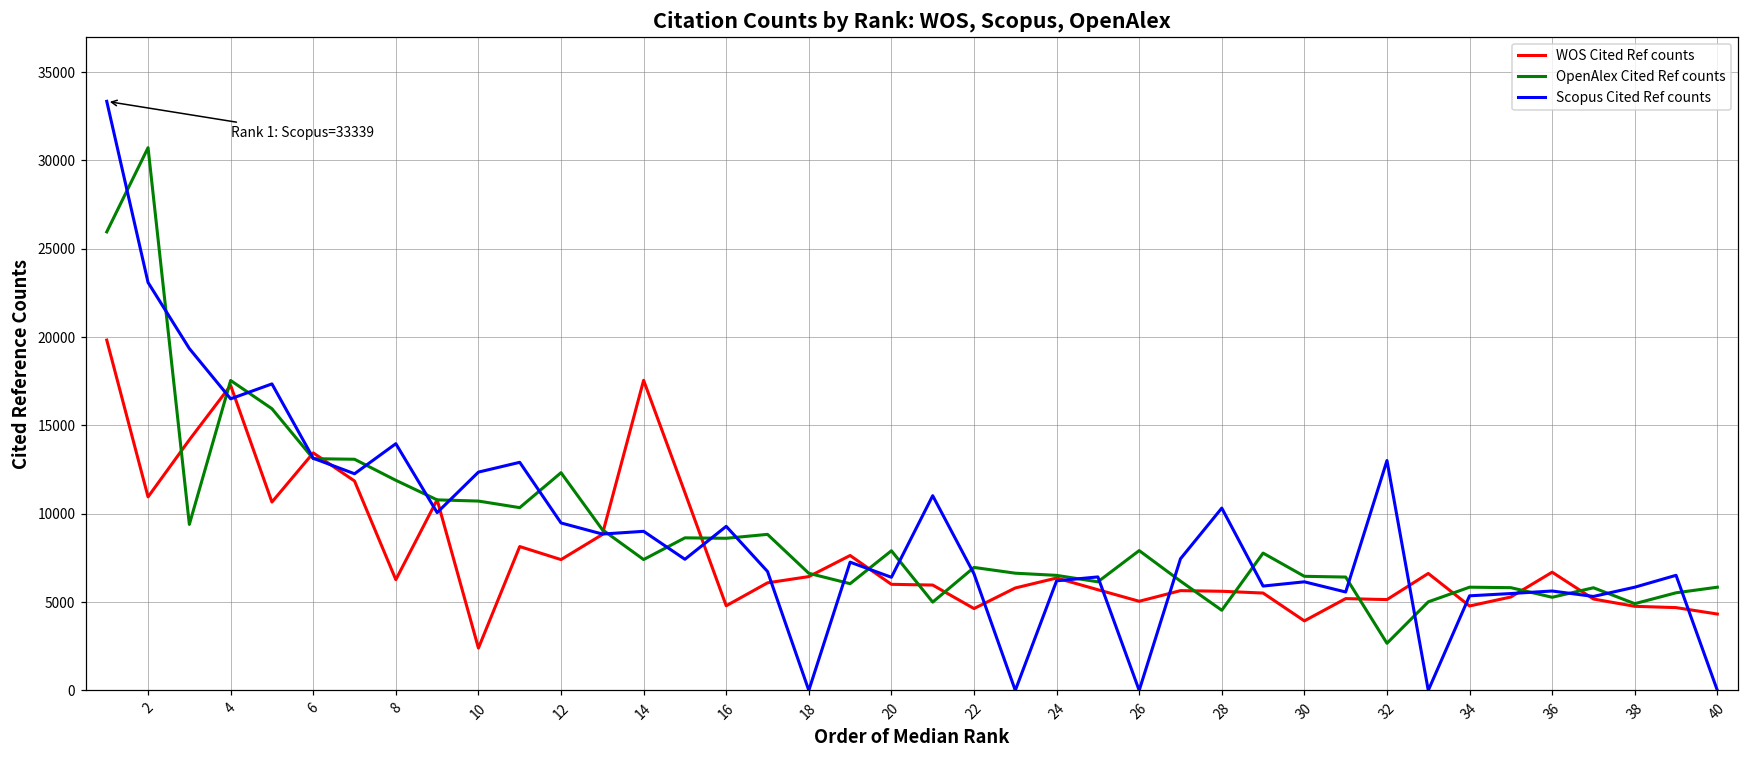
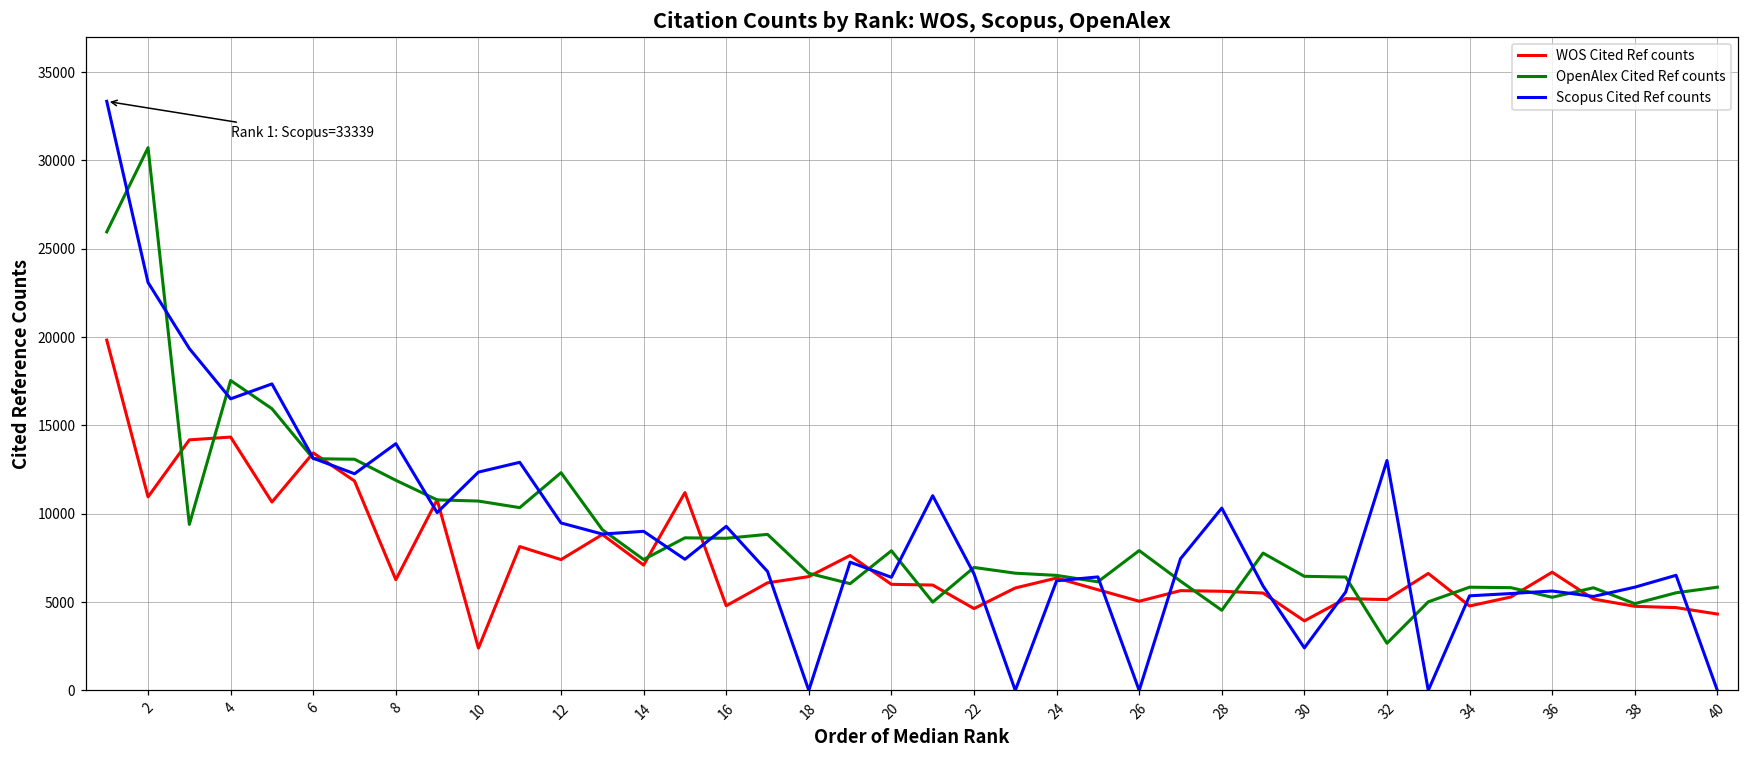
  {
    "WOS Cited Ref counts": {
      "2": 11000,
-     "4": 17300,
+     "4": 14300,
      "6": 13400,
      "8": 6300,
      "10": 2400,
      "12": 7400,
-     "14": 17600,
+     "14": 7100,
      "16": 4800,
      "18": 6400,
      "20": 6000,
      "22": 4600,
      "26": 5000,
      "28": 5600,
      "30": 3900,
      "32": 5100,
      "34": 4800,
      "36": 6700,
      "40": 4300
    },
    "OpenAlex Cited Ref counts": {
      "2": 30700,
      "4": 17500,
      "8": 11900,
      "10": 10700,
      "12": 12300,
      "14": 7400,
      "16": 8600,
      "18": 6600,
      "20": 7900,
      "22": 7000,
      "26": 7900,
      "28": 4500,
      "30": 6500,
      "32": 2700,
      "34": 5800,
      "36": 5300,
      "40": 5800
    },
    "Scopus Cited Ref counts": {
      "2": 23100,
      "4": 16500,
      "8": 14000,
      "10": 12400,
      "12": 9500,
      "14": 9000,
      "16": 9300,
      "18": 0,
      "20": 6400,
      "22": 6600,
      "26": 0,
      "28": 10300,
-     "30": 6100,
+     "30": 2400,
      "32": 13000,
      "34": 5400,
      "36": 5600,
      "38": 5800,
      "40": 0
    }
  }
